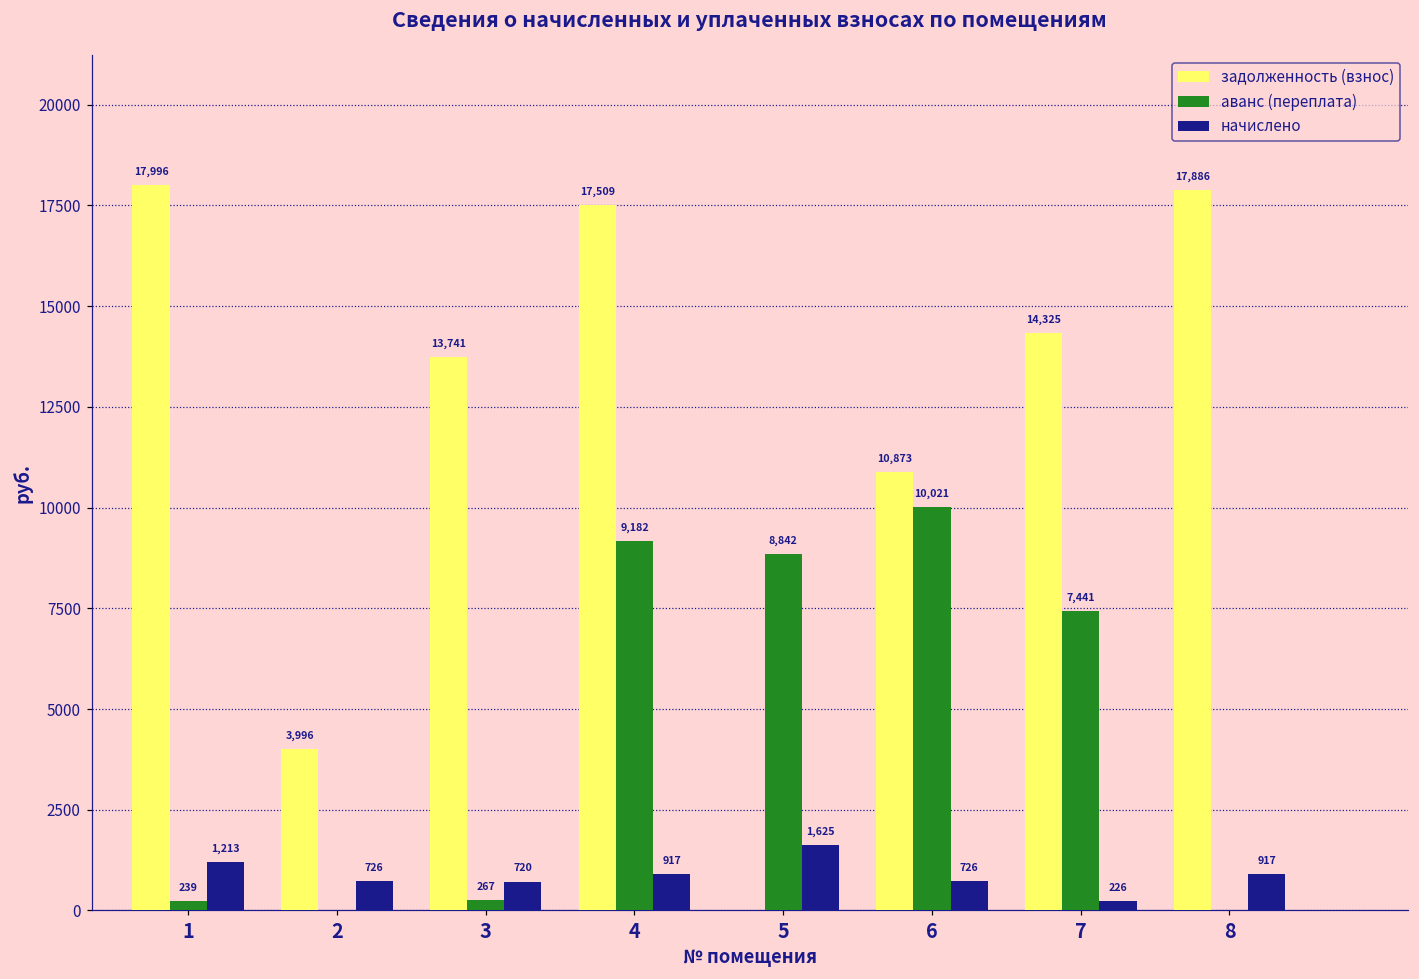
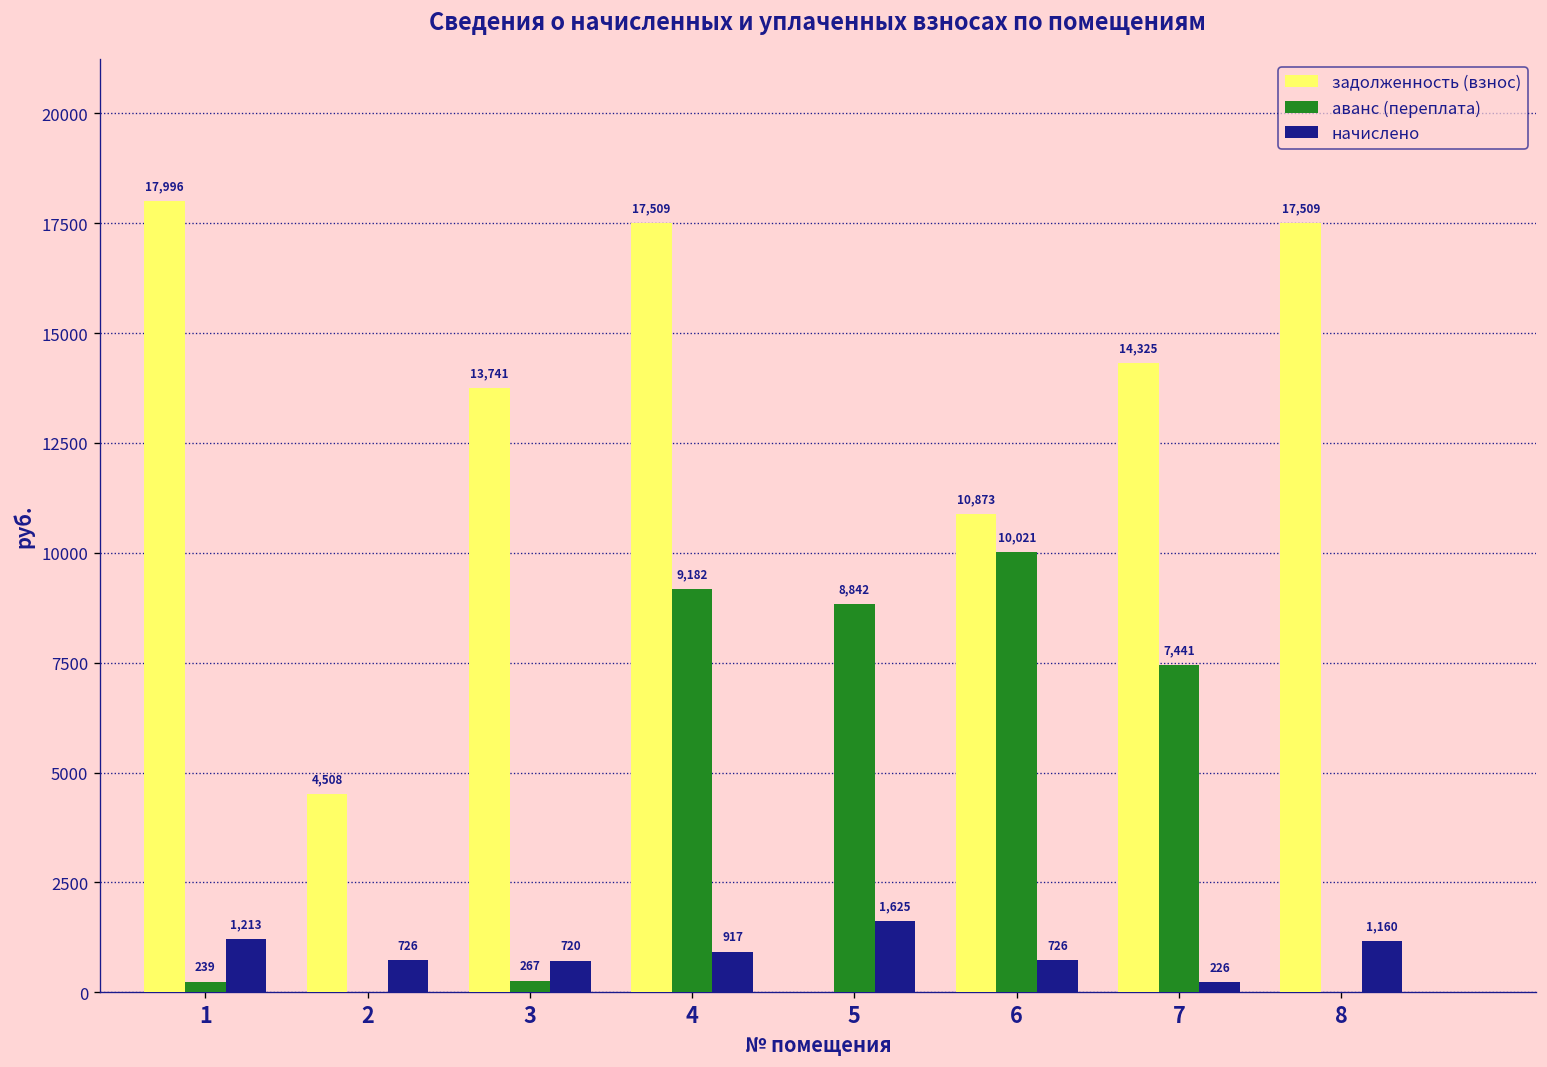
  {
    "задолженность (взнос)": {
      "1": "17,996",
-     "2": "3,996",
+     "2": "4,508",
      "3": "13,741",
      "4": "17,509",
      "6": "10,873",
      "7": "14,325",
-     "8": "17,886"
+     "8": "17,509"
    },
    "аванс (переплата)": {
      "1": "239",
      "3": "267",
      "4": "9,182",
      "5": "8,842",
      "6": "10,021",
      "7": "7,441"
    },
    "начислено": {
      "1": "1,213",
      "2": "726",
      "3": "720",
      "4": "917",
      "5": "1,625",
      "6": "726",
      "7": "226",
-     "8": "917"
+     "8": "1,160"
    }
  }
